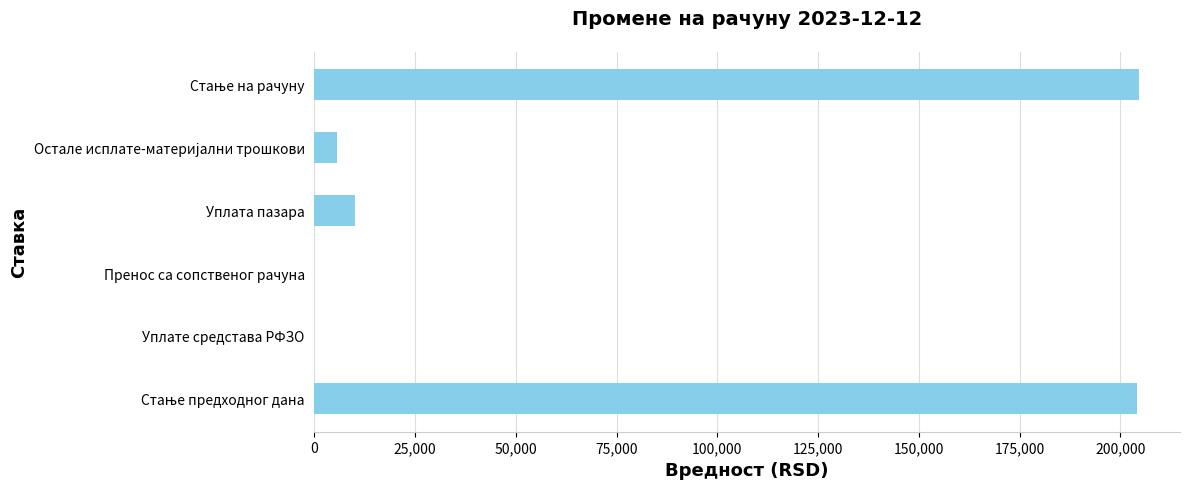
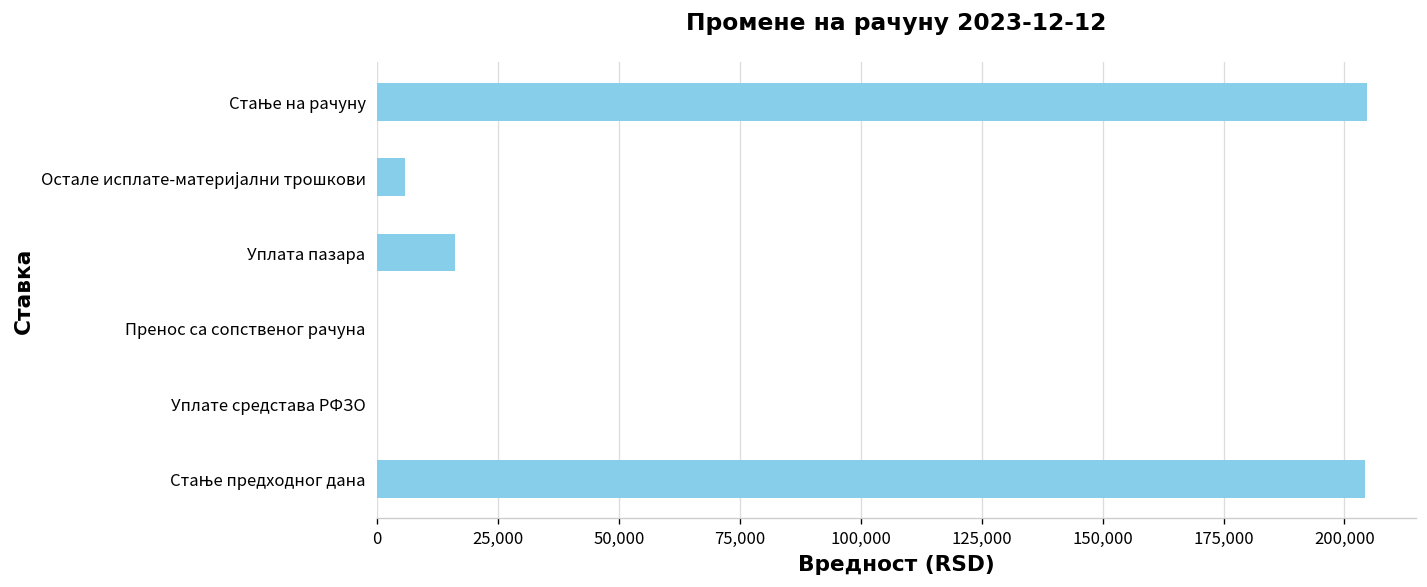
  {
    "Стање на рачуну": "205,000",
    "Остале исплате-материјални трошкови": "6,000",
-   "Уплата пазара": "10,000",
+   "Уплата пазара": "16,000",
    "Пренос са сопственог рачуна": "0",
    "Уплате средстава РФЗО": "0",
    "Стање предходног дана": "204,000"
  }
